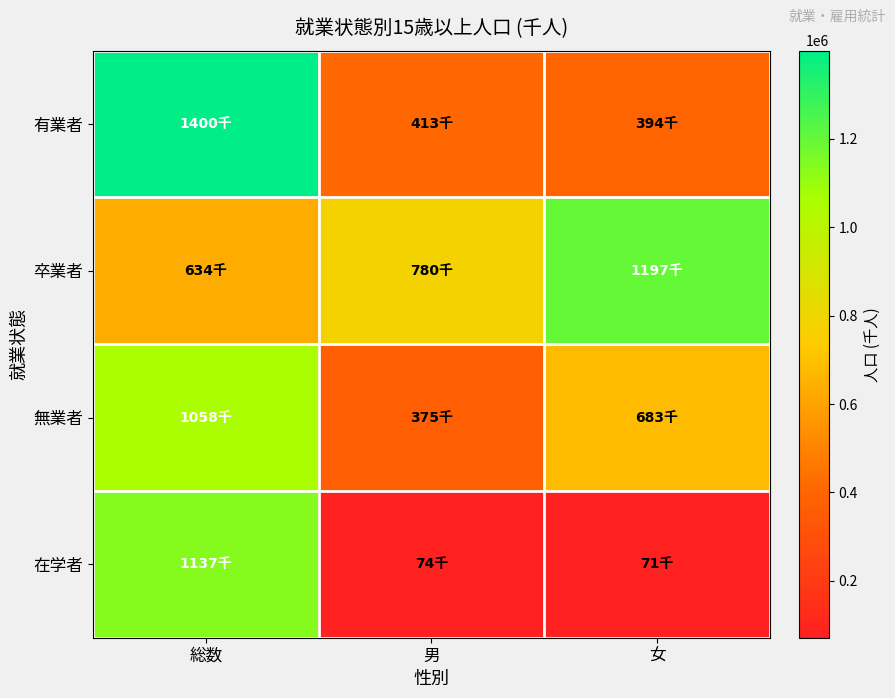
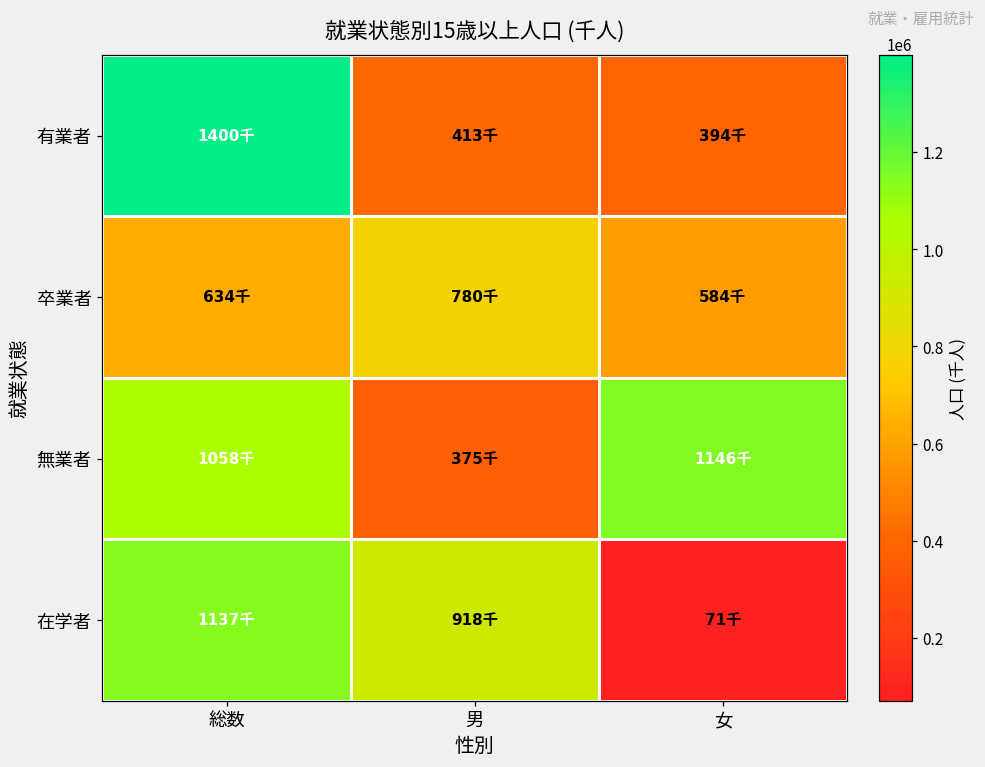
  {
    "有業者": {
      "総数": "1400千",
      "男": "413千",
      "女": "394千"
    },
    "卒業者": {
      "総数": "634千",
      "男": "780千",
-     "女": "1197千"
+     "女": "584千"
    },
    "無業者": {
      "総数": "1058千",
      "男": "375千",
-     "女": "683千"
+     "女": "1146千"
    },
    "在学者": {
      "総数": "1137千",
-     "男": "74千",
+     "男": "918千",
      "女": "71千"
    }
  }
